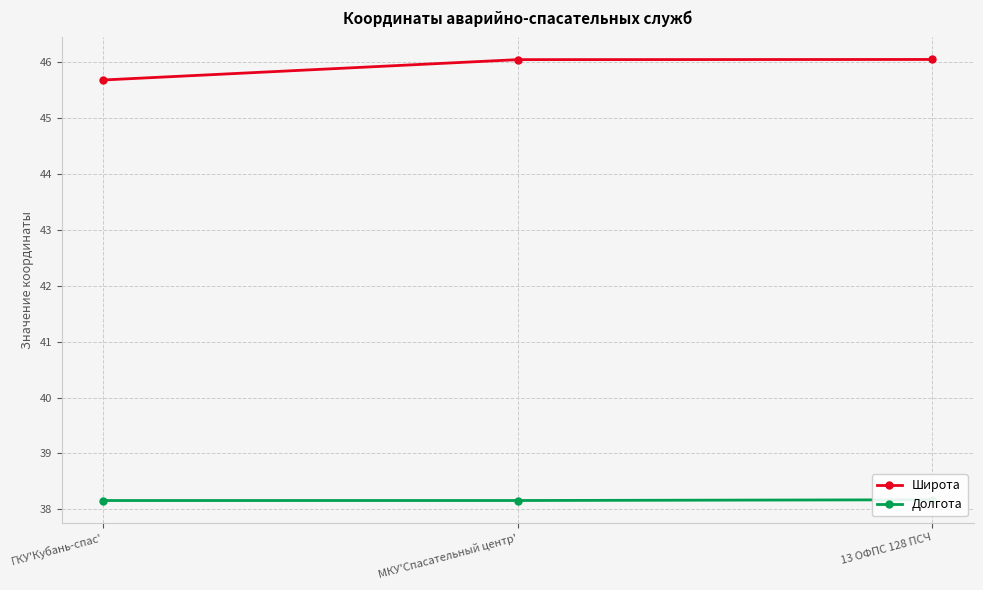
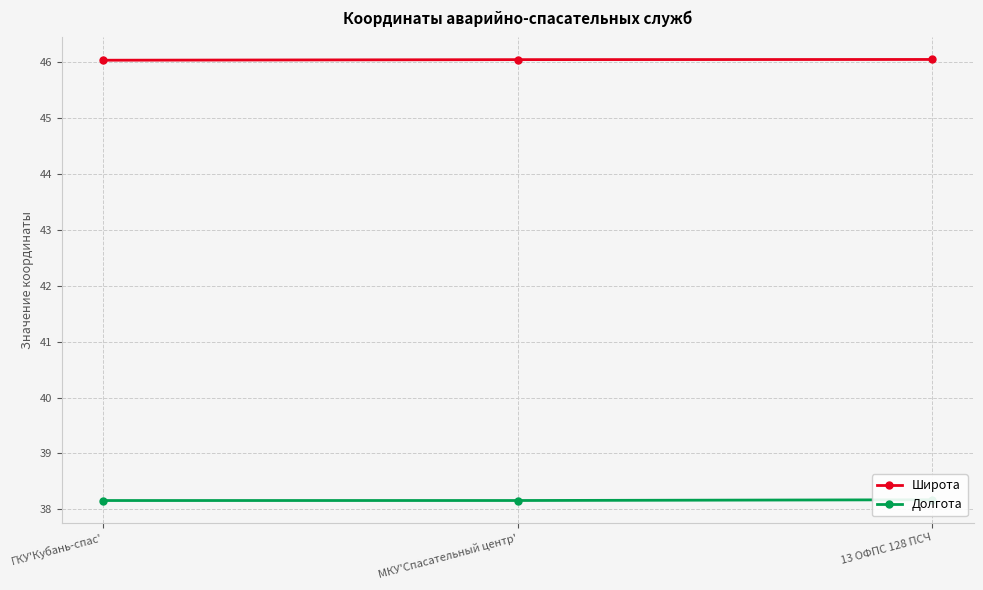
  {
    "Широта": {
-     "ГКУ'Кубань-спас'": 45.7,
+     "ГКУ'Кубань-спас'": 46.0,
      "МКУ'Спасательный центр'": 46.0,
      "13 ОФПС 128 ПСЧ": 46.0
    },
    "Долгота": {
      "ГКУ'Кубань-спас'": 38.2,
      "МКУ'Спасательный центр'": 38.2
    }
  }
